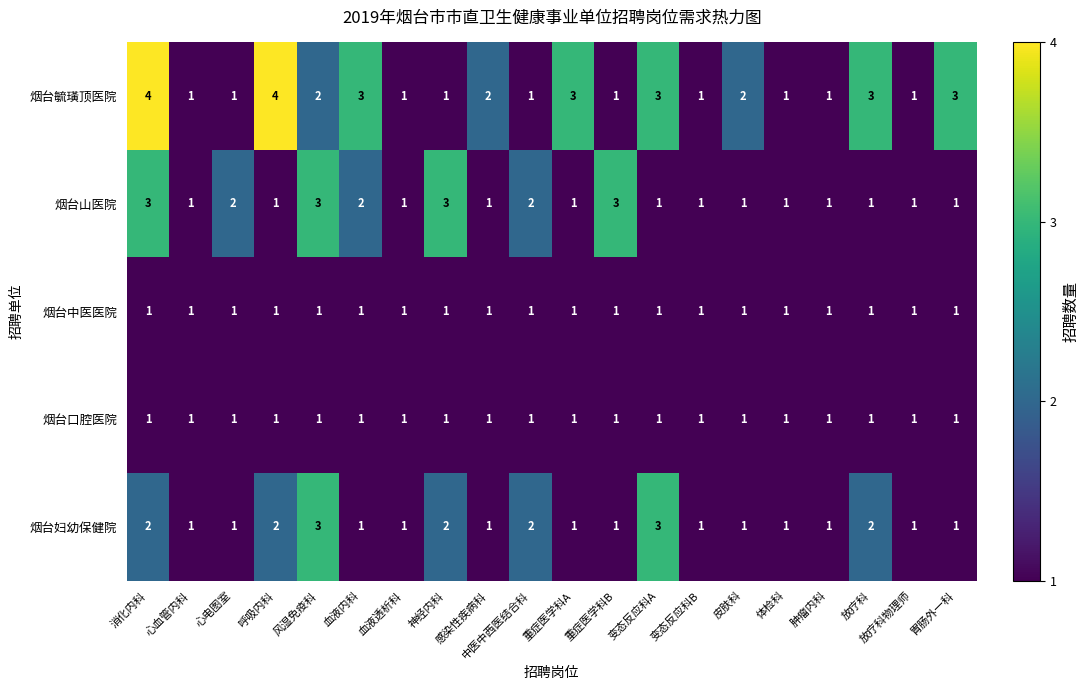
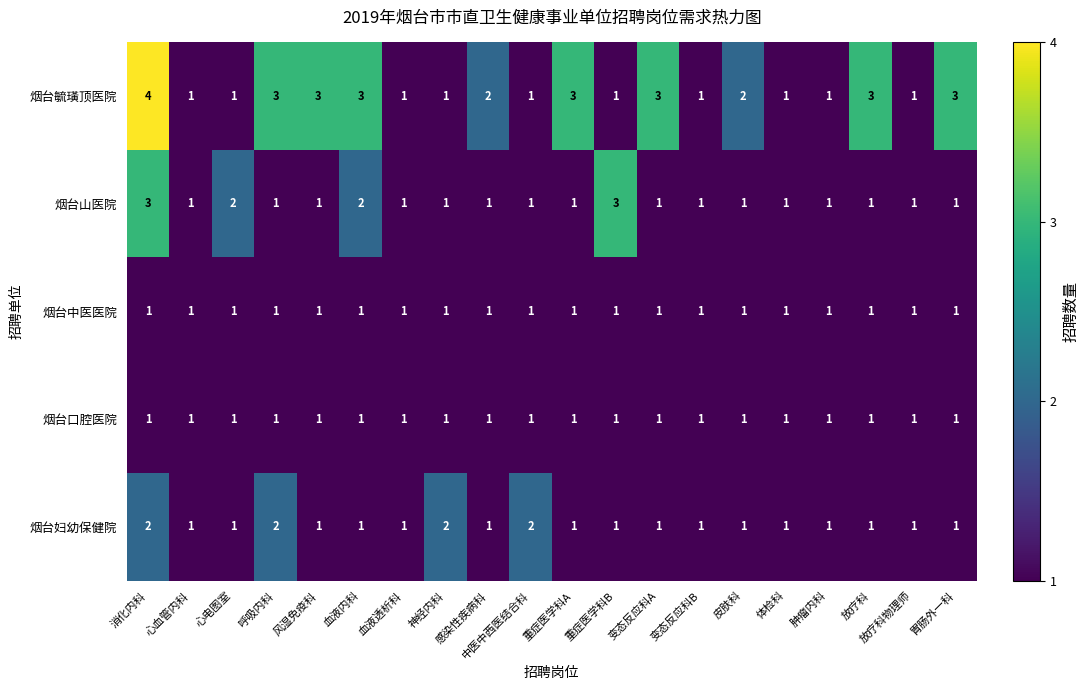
  {
    "烟台毓璜顶医院": {
      "消化内科": 4,
      "心血管内科": 1,
      "心电图室": 1,
-     "呼吸内科": 4,
-     "风湿免疫科": 2,
+     "呼吸内科": 3,
+     "风湿免疫科": 3,
      "血液内科": 3,
      "血液透析科": 1,
      "神经内科": 1,
      "感染性疾病科": 2,
      "中医中西医结合科": 1,
      "重症医学科A": 3,
      "重症医学科B": 1,
      "变态反应科A": 3,
      "变态反应科B": 1,
      "皮肤科": 2,
      "体检科": 1,
      "肿瘤内科": 1,
      "放疗科": 3,
      "放疗科物理师": 1,
      "胃肠外一科": 3
    },
    "烟台山医院": {
      "消化内科": 3,
      "心血管内科": 1,
      "心电图室": 2,
      "呼吸内科": 1,
-     "风湿免疫科": 3,
+     "风湿免疫科": 1,
      "血液内科": 2,
      "血液透析科": 1,
-     "神经内科": 3,
+     "神经内科": 1,
      "感染性疾病科": 1,
-     "中医中西医结合科": 2,
+     "中医中西医结合科": 1,
      "重症医学科A": 1,
      "重症医学科B": 3,
      "变态反应科A": 1,
      "变态反应科B": 1,
      "皮肤科": 1,
      "体检科": 1,
      "肿瘤内科": 1,
      "放疗科": 1,
      "放疗科物理师": 1,
      "胃肠外一科": 1
    },
    "烟台中医医院": {
      "消化内科": 1,
      "心血管内科": 1,
      "心电图室": 1,
      "呼吸内科": 1,
      "风湿免疫科": 1,
      "血液内科": 1,
      "血液透析科": 1,
      "神经内科": 1,
      "感染性疾病科": 1,
      "中医中西医结合科": 1,
      "重症医学科A": 1,
      "重症医学科B": 1,
      "变态反应科A": 1,
      "变态反应科B": 1,
      "皮肤科": 1,
      "体检科": 1,
      "肿瘤内科": 1,
      "放疗科": 1,
      "放疗科物理师": 1,
      "胃肠外一科": 1
    },
    "烟台口腔医院": {
      "消化内科": 1,
      "心血管内科": 1,
      "心电图室": 1,
      "呼吸内科": 1,
      "风湿免疫科": 1,
      "血液内科": 1,
      "血液透析科": 1,
      "神经内科": 1,
      "感染性疾病科": 1,
      "中医中西医结合科": 1,
      "重症医学科A": 1,
      "重症医学科B": 1,
      "变态反应科A": 1,
      "变态反应科B": 1,
      "皮肤科": 1,
      "体检科": 1,
      "肿瘤内科": 1,
      "放疗科": 1,
      "放疗科物理师": 1,
      "胃肠外一科": 1
    },
    "烟台妇幼保健院": {
      "消化内科": 2,
      "心血管内科": 1,
      "心电图室": 1,
      "呼吸内科": 2,
-     "风湿免疫科": 3,
+     "风湿免疫科": 1,
      "血液内科": 1,
      "血液透析科": 1,
      "神经内科": 2,
      "感染性疾病科": 1,
      "中医中西医结合科": 2,
      "重症医学科A": 1,
      "重症医学科B": 1,
-     "变态反应科A": 3,
+     "变态反应科A": 1,
      "变态反应科B": 1,
      "皮肤科": 1,
      "体检科": 1,
      "肿瘤内科": 1,
-     "放疗科": 2,
+     "放疗科": 1,
      "放疗科物理师": 1,
      "胃肠外一科": 1
    }
  }
